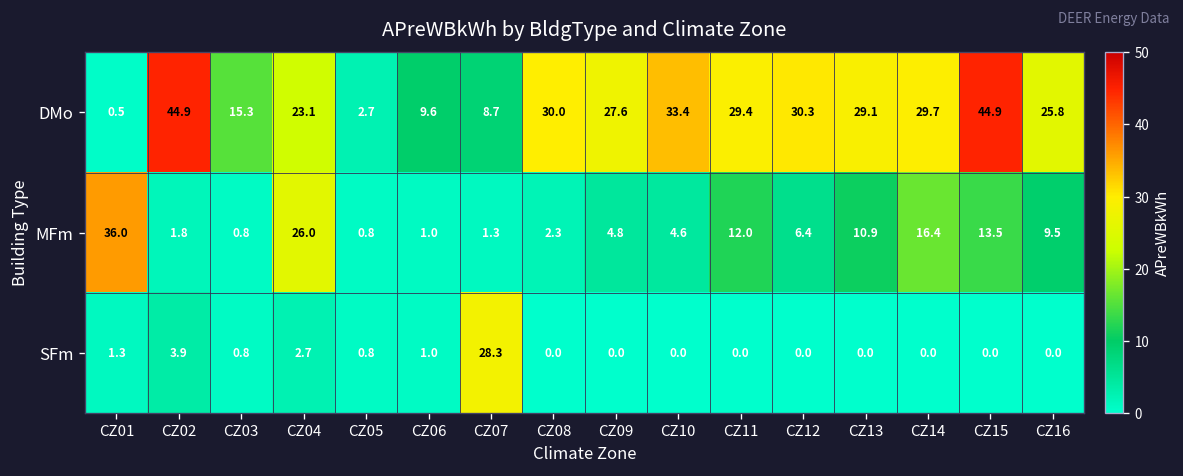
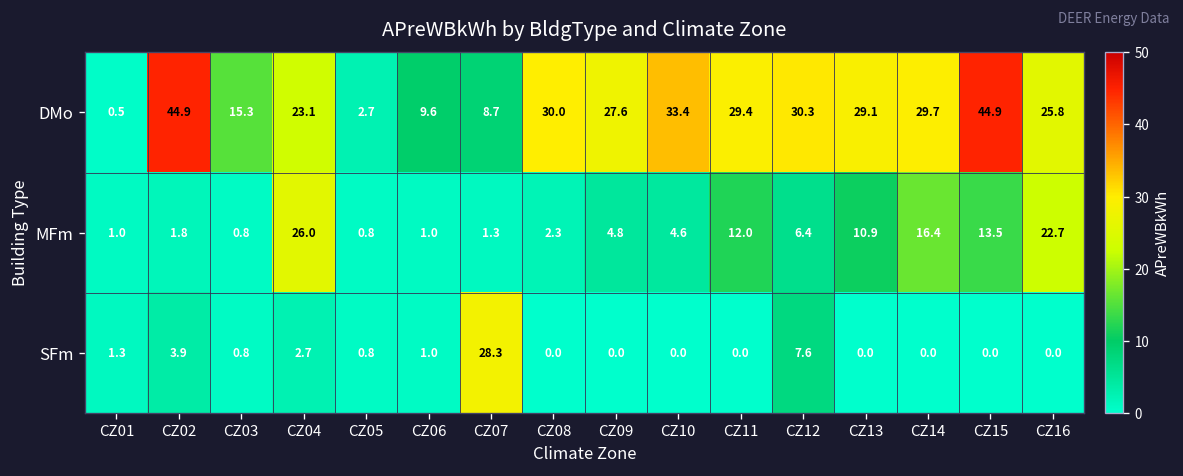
  {
    "DMo": {
      "CZ01": 0.5,
      "CZ02": 44.9,
      "CZ03": 15.3,
      "CZ04": 23.1,
      "CZ05": 2.7,
      "CZ06": 9.6,
      "CZ07": 8.7,
      "CZ08": 30.0,
      "CZ09": 27.6,
      "CZ10": 33.4,
      "CZ11": 29.4,
      "CZ12": 30.3,
      "CZ13": 29.1,
      "CZ14": 29.7,
      "CZ15": 44.9,
      "CZ16": 25.8
    },
    "MFm": {
-     "CZ01": 36.0,
+     "CZ01": 1.0,
      "CZ02": 1.8,
      "CZ03": 0.8,
      "CZ04": 26.0,
      "CZ05": 0.8,
      "CZ06": 1.0,
      "CZ07": 1.3,
      "CZ08": 2.3,
      "CZ09": 4.8,
      "CZ10": 4.6,
      "CZ11": 12.0,
      "CZ12": 6.4,
      "CZ13": 10.9,
      "CZ14": 16.4,
      "CZ15": 13.5,
-     "CZ16": 9.5
+     "CZ16": 22.7
    },
    "SFm": {
      "CZ01": 1.3,
      "CZ02": 3.9,
      "CZ03": 0.8,
      "CZ04": 2.7,
      "CZ05": 0.8,
      "CZ06": 1.0,
      "CZ07": 28.3,
      "CZ08": 0.0,
      "CZ09": 0.0,
      "CZ10": 0.0,
      "CZ11": 0.0,
-     "CZ12": 0.0,
+     "CZ12": 7.6,
      "CZ13": 0.0,
      "CZ14": 0.0,
      "CZ15": 0.0,
      "CZ16": 0.0
    }
  }
